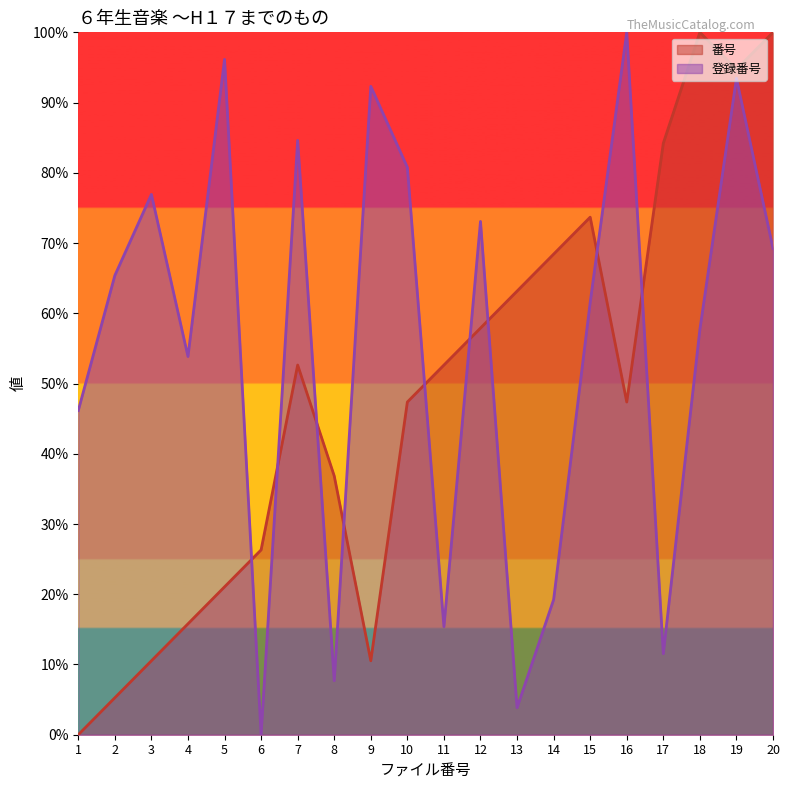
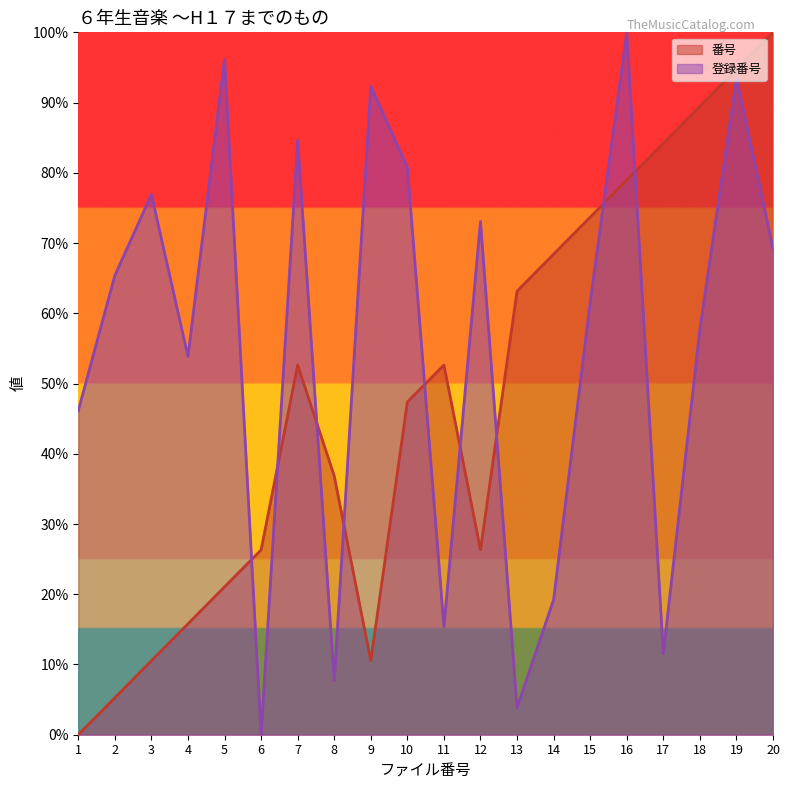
  {
    "番号": {
      "1": "0%",
      "2": "5%",
      "3": "11%",
      "4": "16%",
      "5": "21%",
      "6": "26%",
      "7": "53%",
      "8": "37%",
      "9": "11%",
      "10": "47%",
      "11": "53%",
-     "12": "58%",
+     "12": "26%",
      "13": "63%",
      "14": "68%",
      "15": "74%",
-     "16": "47%",
+     "16": "79%",
      "17": "84%",
-     "18": "100%",
+     "18": "89%",
      "20": "100%"
    },
    "登録番号": {
      "1": "46%",
      "2": "65%",
      "3": "77%",
      "4": "54%",
      "5": "96%",
      "6": "0%",
      "7": "85%",
      "8": "8%",
      "9": "92%",
      "10": "81%",
      "11": "15%",
      "12": "73%",
      "13": "4%",
      "14": "19%",
      "15": "62%",
      "16": "100%",
      "17": "12%",
      "18": "58%",
      "20": "69%"
    }
  }
